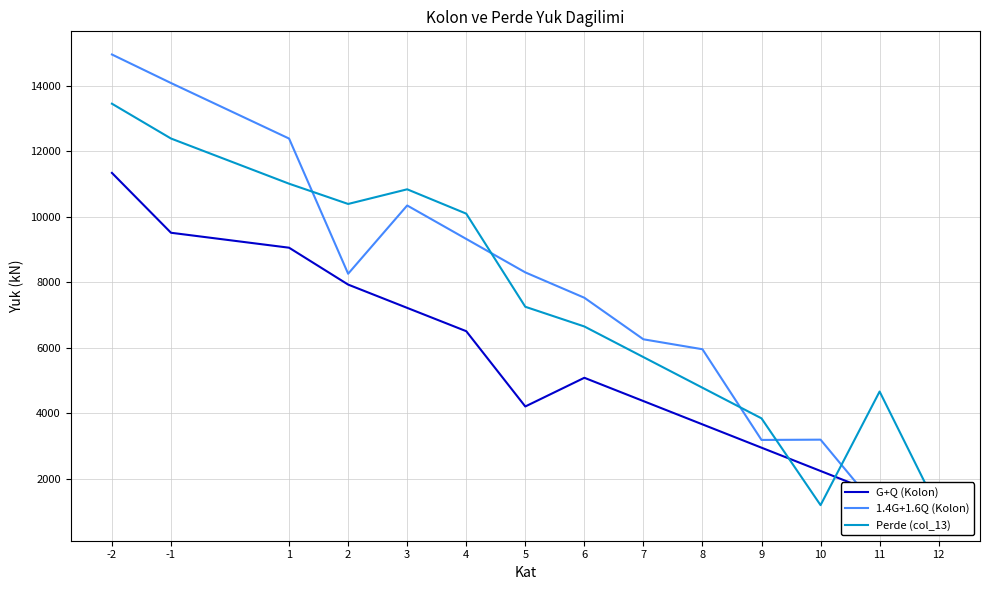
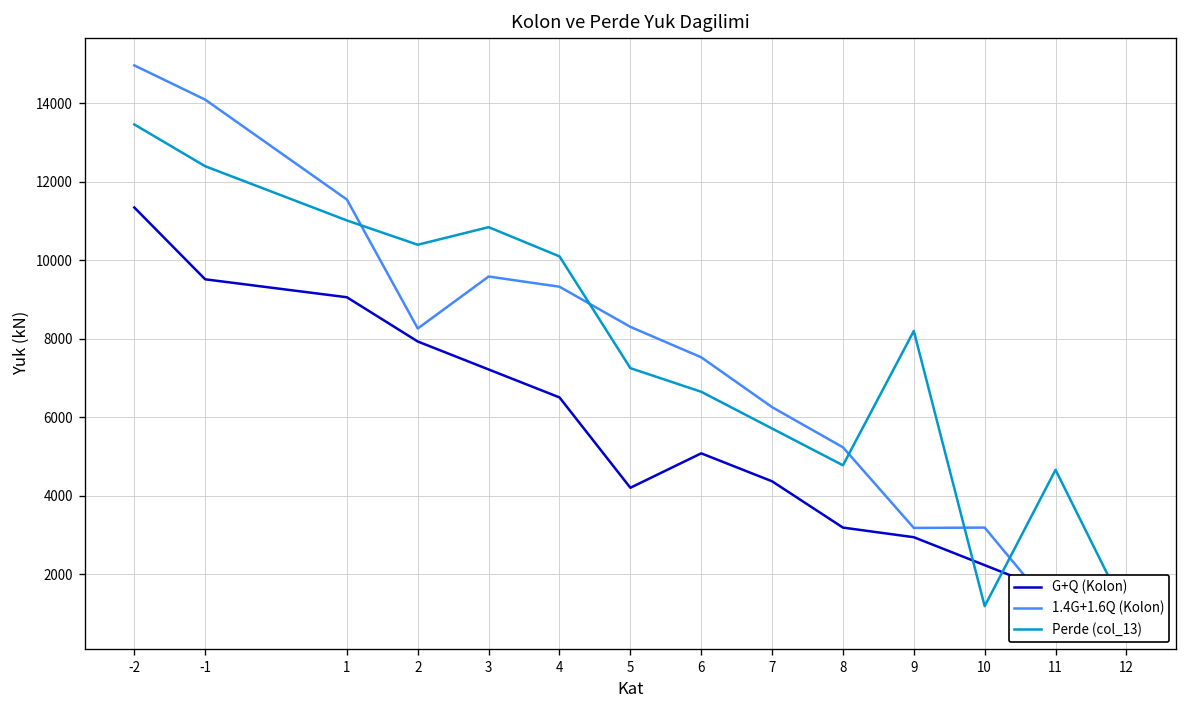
  {
    "G+Q (Kolon)": {
      "-2": 11300,
      "-1": 9500,
      "1": 9100,
      "2": 7900,
      "3": 7200,
      "4": 6500,
      "5": 4200,
      "6": 5100,
      "7": 4400,
-     "8": 3700,
+     "8": 3200,
      "9": 2900,
      "10": 2200
    },
    "1.4G+1.6Q (Kolon)": {
      "-2": 15000,
      "-1": 14100,
-     "1": 12400,
+     "1": 11500,
      "2": 8300,
-     "3": 10300,
+     "3": 9600,
      "4": 9300,
      "5": 8300,
      "6": 7500,
      "7": 6300,
-     "8": 6000,
+     "8": 5200,
      "9": 3200,
      "10": 3200
    },
    "Perde (col_13)": {
      "-2": 13500,
      "-1": 12400,
      "1": 11000,
      "2": 10400,
      "3": 10800,
      "4": 10100,
      "5": 7300,
      "6": 6600,
      "7": 5700,
      "8": 4800,
-     "9": 3800,
+     "9": 8200,
      "10": 1200,
      "11": 4700
    }
  }
